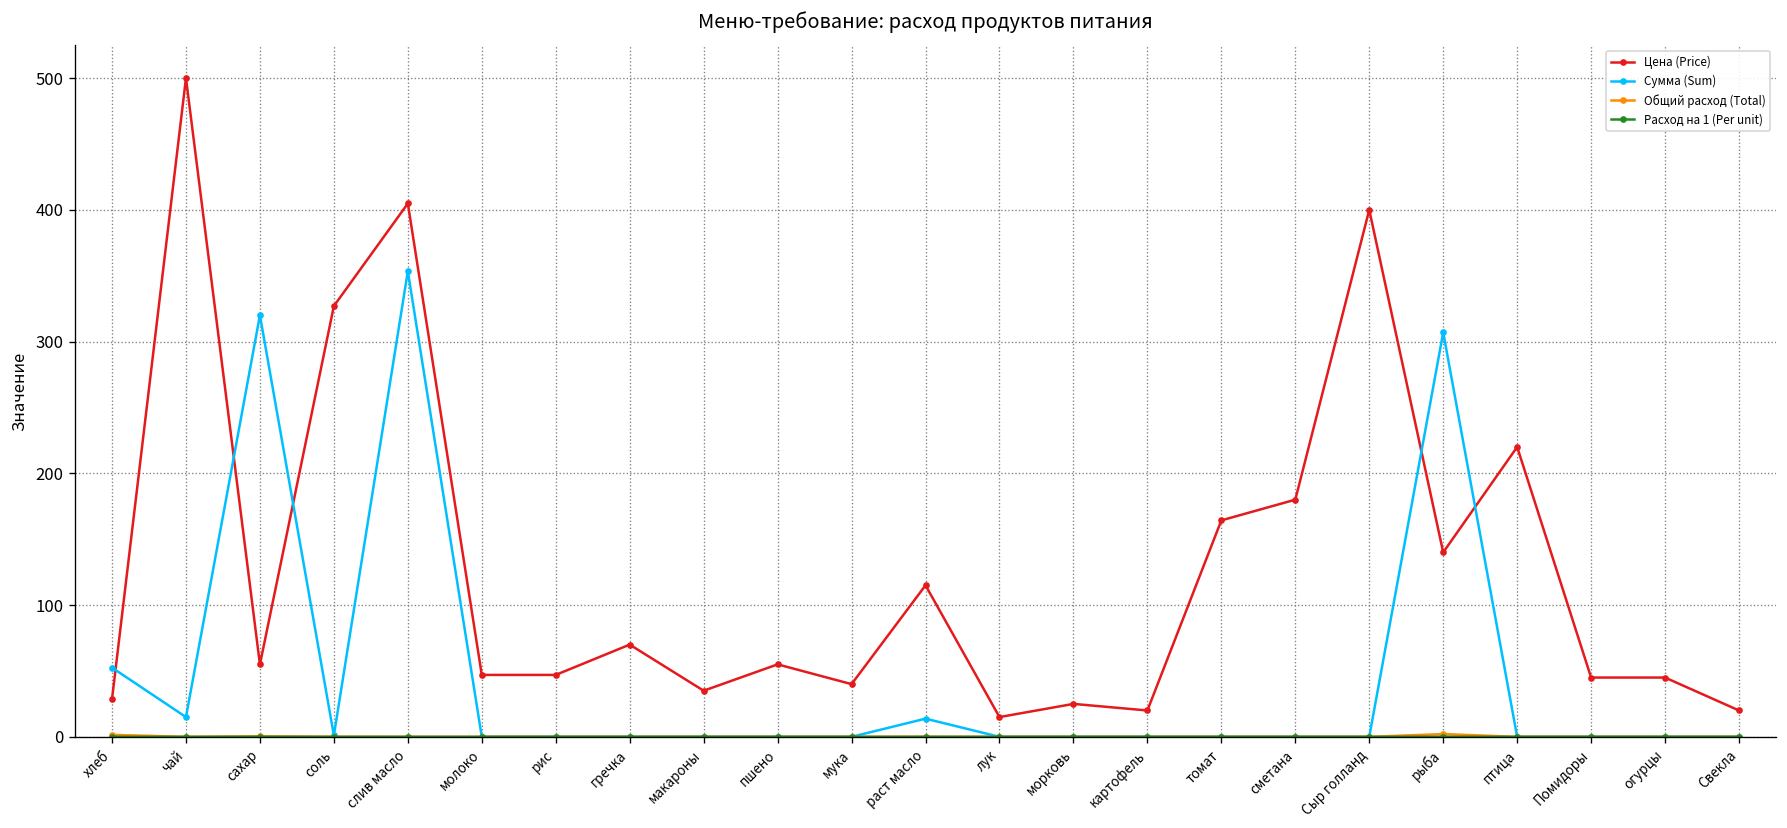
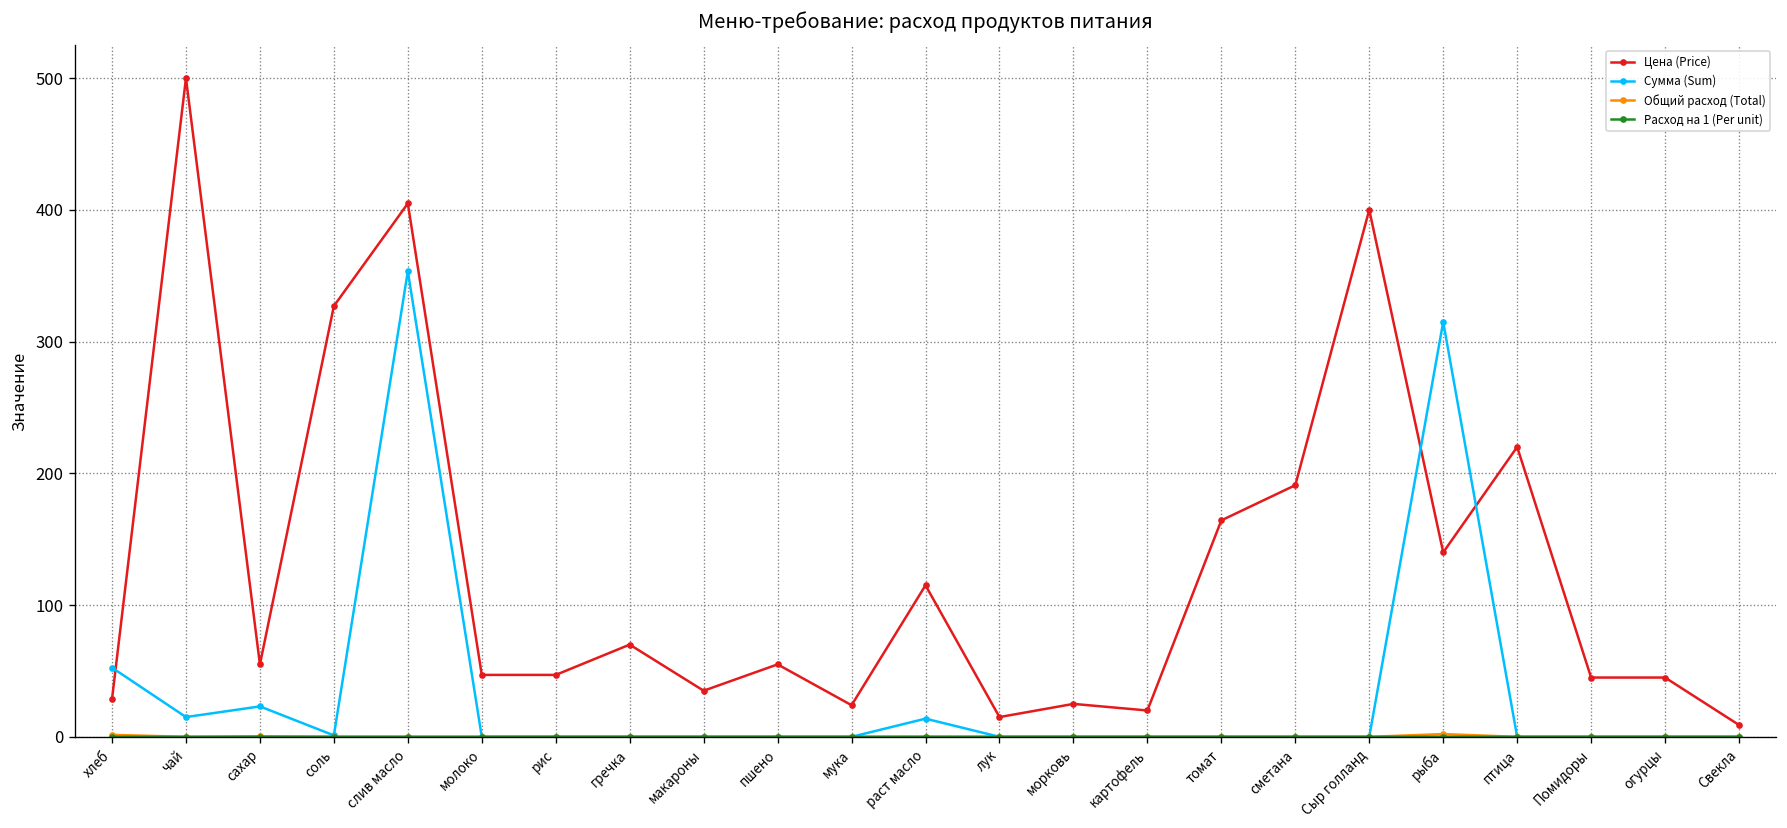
  {
    "Цена (Price)": {
      "хлеб": 29,
      "чай": 500,
      "сахар": 55,
      "соль": 327,
      "слив масло": 405,
      "молоко": 47,
      "рис": 47,
      "гречка": 70,
      "макароны": 35,
      "пшено": 55,
-     "мука": 40,
+     "мука": 24,
      "раст масло": 115,
      "лук": 15,
      "морковь": 25,
      "картофель": 20,
      "томат": 164,
-     "сметана": 180,
+     "сметана": 191,
      "Сыр голланд": 400,
      "рыба": 140,
      "птица": 220,
      "Помидоры": 45,
      "огурцы": 45,
-     "Свекла": 20
+     "Свекла": 9
    },
    "Сумма (Sum)": {
      "хлеб": 53,
      "чай": 15,
-     "сахар": 320,
+     "сахар": 23,
      "слив масло": 353,
      "раст масло": 14,
-     "рыба": 307
+     "рыба": 315
    }
  }
